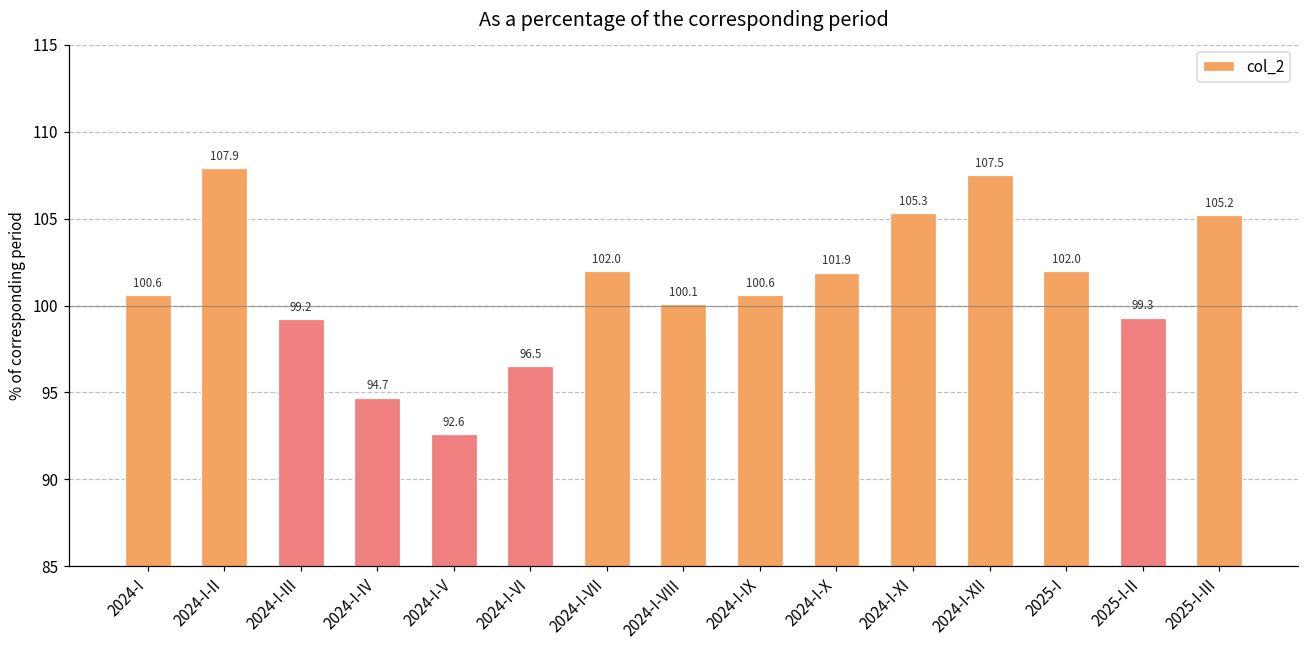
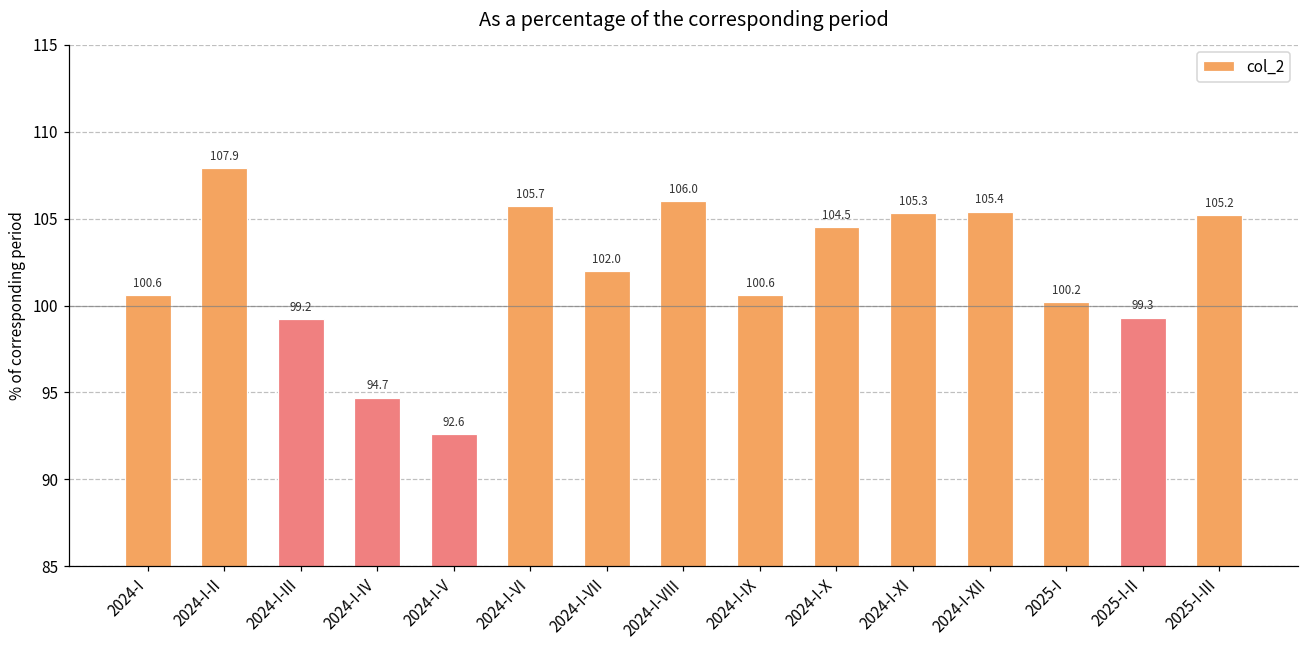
  {
    "2024-I": 100.6,
    "2024-I-II": 107.9,
    "2024-I-III": 99.2,
    "2024-I-IV": 94.7,
    "2024-I-V": 92.6,
-   "2024-I-VI": 96.5,
+   "2024-I-VI": 105.7,
    "2024-I-VII": 102.0,
-   "2024-I-VIII": 100.1,
+   "2024-I-VIII": 106.0,
    "2024-I-IX": 100.6,
-   "2024-I-X": 101.9,
+   "2024-I-X": 104.5,
    "2024-I-XI": 105.3,
-   "2024-I-XII": 107.5,
-   "2025-I": 102.0,
+   "2024-I-XII": 105.4,
+   "2025-I": 100.2,
    "2025-I-II": 99.3,
    "2025-I-III": 105.2
  }
